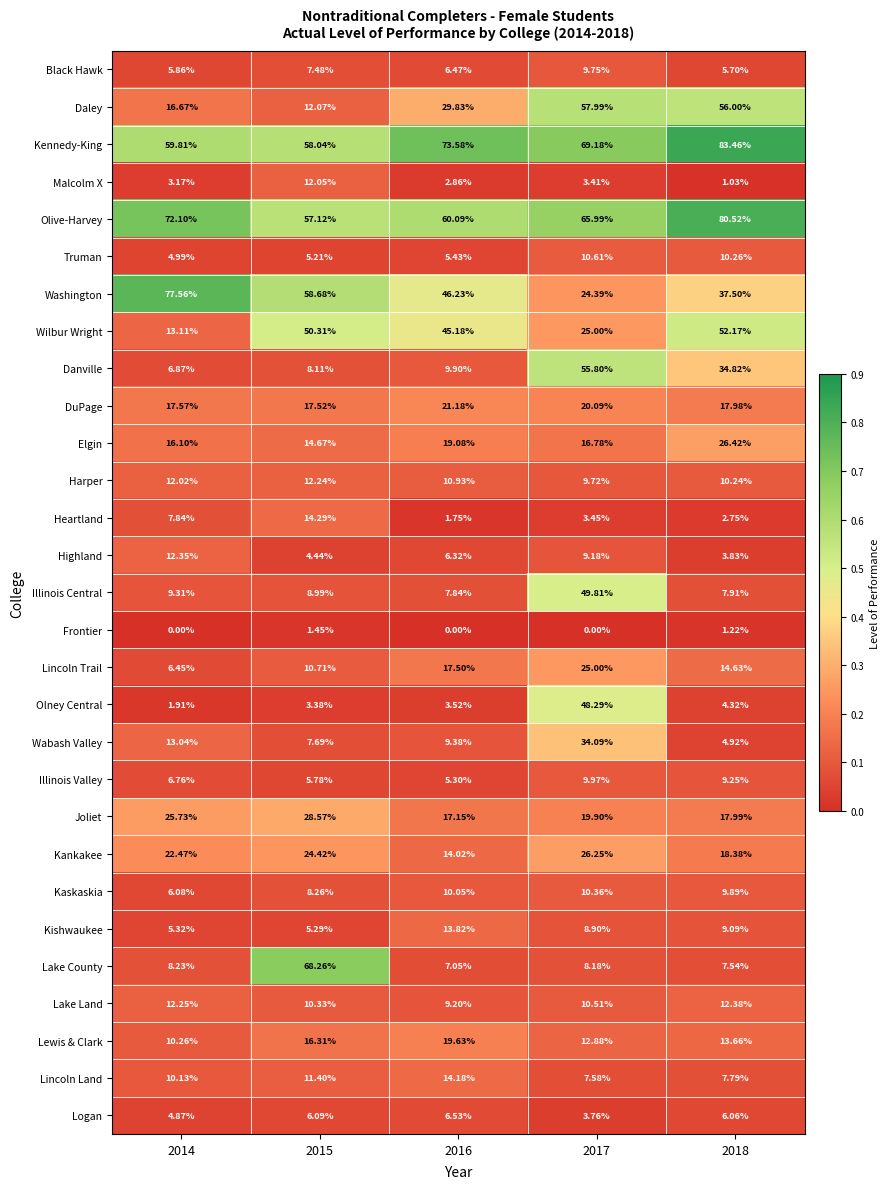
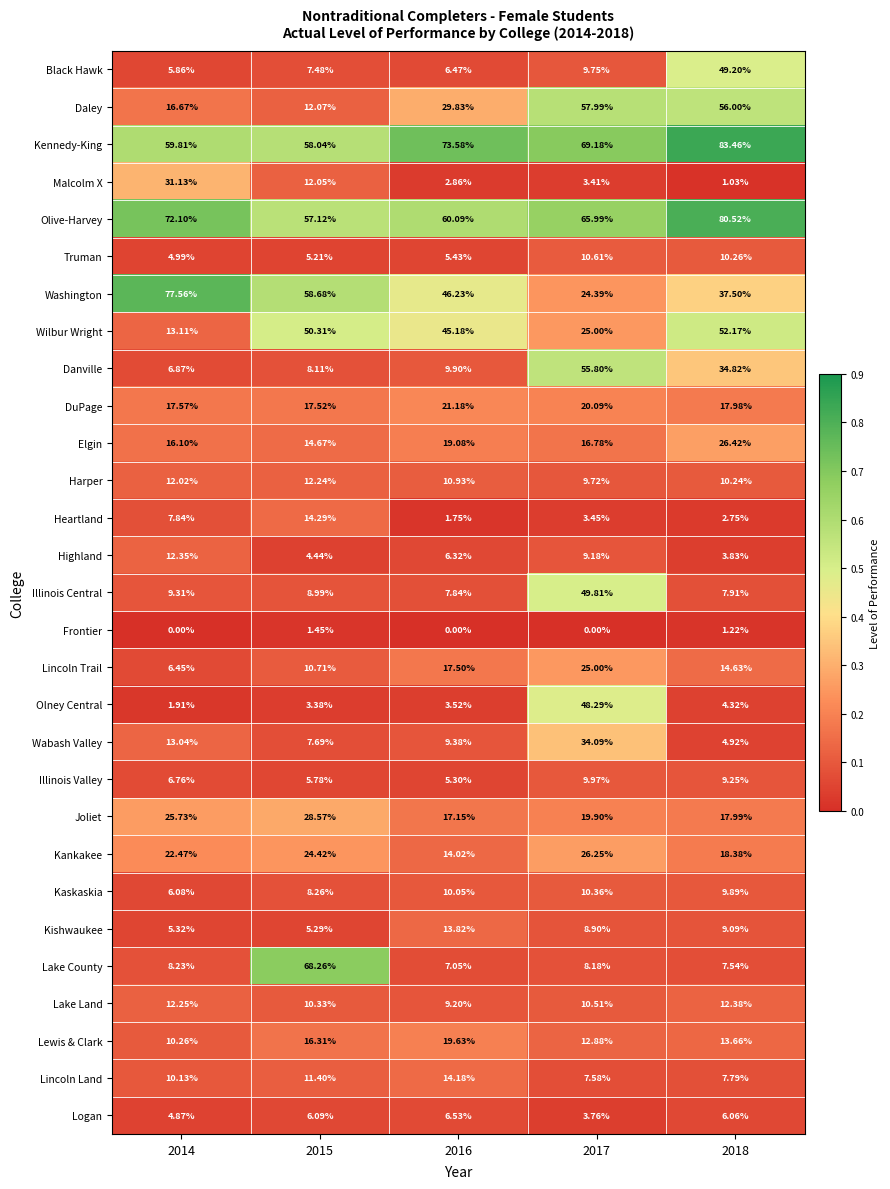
  {
    "Black Hawk": {
      "2014": "5.86%",
      "2015": "7.48%",
      "2016": "6.47%",
      "2017": "9.75%",
-     "2018": "5.70%"
+     "2018": "49.20%"
    },
    "Daley": {
      "2014": "16.67%",
      "2015": "12.07%",
      "2016": "29.83%",
      "2017": "57.99%",
      "2018": "56.00%"
    },
    "Kennedy-King": {
      "2014": "59.81%",
      "2015": "58.04%",
      "2016": "73.58%",
      "2017": "69.18%",
      "2018": "83.46%"
    },
    "Malcolm X": {
-     "2014": "3.17%",
+     "2014": "31.13%",
      "2015": "12.05%",
      "2016": "2.86%",
      "2017": "3.41%",
      "2018": "1.03%"
    },
    "Olive-Harvey": {
      "2014": "72.10%",
      "2015": "57.12%",
      "2016": "60.09%",
      "2017": "65.99%",
      "2018": "80.52%"
    },
    "Truman": {
      "2014": "4.99%",
      "2015": "5.21%",
      "2016": "5.43%",
      "2017": "10.61%",
      "2018": "10.26%"
    },
    "Washington": {
      "2014": "77.56%",
      "2015": "58.68%",
      "2016": "46.23%",
      "2017": "24.39%",
      "2018": "37.50%"
    },
    "Wilbur Wright": {
      "2014": "13.11%",
      "2015": "50.31%",
      "2016": "45.18%",
      "2017": "25.00%",
      "2018": "52.17%"
    },
    "Danville": {
      "2014": "6.87%",
      "2015": "8.11%",
      "2016": "9.90%",
      "2017": "55.80%",
      "2018": "34.82%"
    },
    "DuPage": {
      "2014": "17.57%",
      "2015": "17.52%",
      "2016": "21.18%",
      "2017": "20.09%",
      "2018": "17.98%"
    },
    "Elgin": {
      "2014": "16.10%",
      "2015": "14.67%",
      "2016": "19.08%",
      "2017": "16.78%",
      "2018": "26.42%"
    },
    "Harper": {
      "2014": "12.02%",
      "2015": "12.24%",
      "2016": "10.93%",
      "2017": "9.72%",
      "2018": "10.24%"
    },
    "Heartland": {
      "2014": "7.84%",
      "2015": "14.29%",
      "2016": "1.75%",
      "2017": "3.45%",
      "2018": "2.75%"
    },
    "Highland": {
      "2014": "12.35%",
      "2015": "4.44%",
      "2016": "6.32%",
      "2017": "9.18%",
      "2018": "3.83%"
    },
    "Illinois Central": {
      "2014": "9.31%",
      "2015": "8.99%",
      "2016": "7.84%",
      "2017": "49.81%",
      "2018": "7.91%"
    },
    "Frontier": {
      "2014": "0.00%",
      "2015": "1.45%",
      "2016": "0.00%",
      "2017": "0.00%",
      "2018": "1.22%"
    },
    "Lincoln Trail": {
      "2014": "6.45%",
      "2015": "10.71%",
      "2016": "17.50%",
      "2017": "25.00%",
      "2018": "14.63%"
    },
    "Olney Central": {
      "2014": "1.91%",
      "2015": "3.38%",
      "2016": "3.52%",
      "2017": "48.29%",
      "2018": "4.32%"
    },
    "Wabash Valley": {
      "2014": "13.04%",
      "2015": "7.69%",
      "2016": "9.38%",
      "2017": "34.09%",
      "2018": "4.92%"
    },
    "Illinois Valley": {
      "2014": "6.76%",
      "2015": "5.78%",
      "2016": "5.30%",
      "2017": "9.97%",
      "2018": "9.25%"
    },
    "Joliet": {
      "2014": "25.73%",
      "2015": "28.57%",
      "2016": "17.15%",
      "2017": "19.90%",
      "2018": "17.99%"
    },
    "Kankakee": {
      "2014": "22.47%",
      "2015": "24.42%",
      "2016": "14.02%",
      "2017": "26.25%",
      "2018": "18.38%"
    },
    "Kaskaskia": {
      "2014": "6.08%",
      "2015": "8.26%",
      "2016": "10.05%",
      "2017": "10.36%",
      "2018": "9.89%"
    },
    "Kishwaukee": {
      "2014": "5.32%",
      "2015": "5.29%",
      "2016": "13.82%",
      "2017": "8.90%",
      "2018": "9.09%"
    },
    "Lake County": {
      "2014": "8.23%",
      "2015": "68.26%",
      "2016": "7.05%",
      "2017": "8.18%",
      "2018": "7.54%"
    },
    "Lake Land": {
      "2014": "12.25%",
      "2015": "10.33%",
      "2016": "9.20%",
      "2017": "10.51%",
      "2018": "12.38%"
    },
    "Lewis & Clark": {
      "2014": "10.26%",
      "2015": "16.31%",
      "2016": "19.63%",
      "2017": "12.88%",
      "2018": "13.66%"
    },
    "Lincoln Land": {
      "2014": "10.13%",
      "2015": "11.40%",
      "2016": "14.18%",
      "2017": "7.58%",
      "2018": "7.79%"
    },
    "Logan": {
      "2014": "4.87%",
      "2015": "6.09%",
      "2016": "6.53%",
      "2017": "3.76%",
      "2018": "6.06%"
    }
  }
